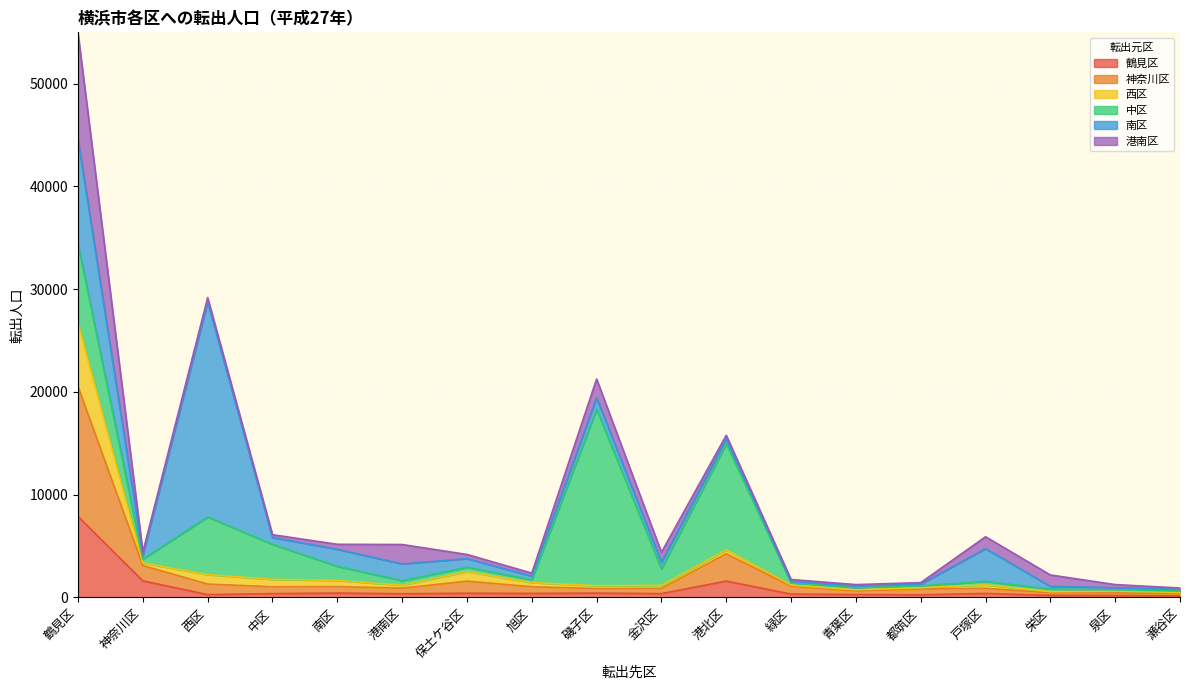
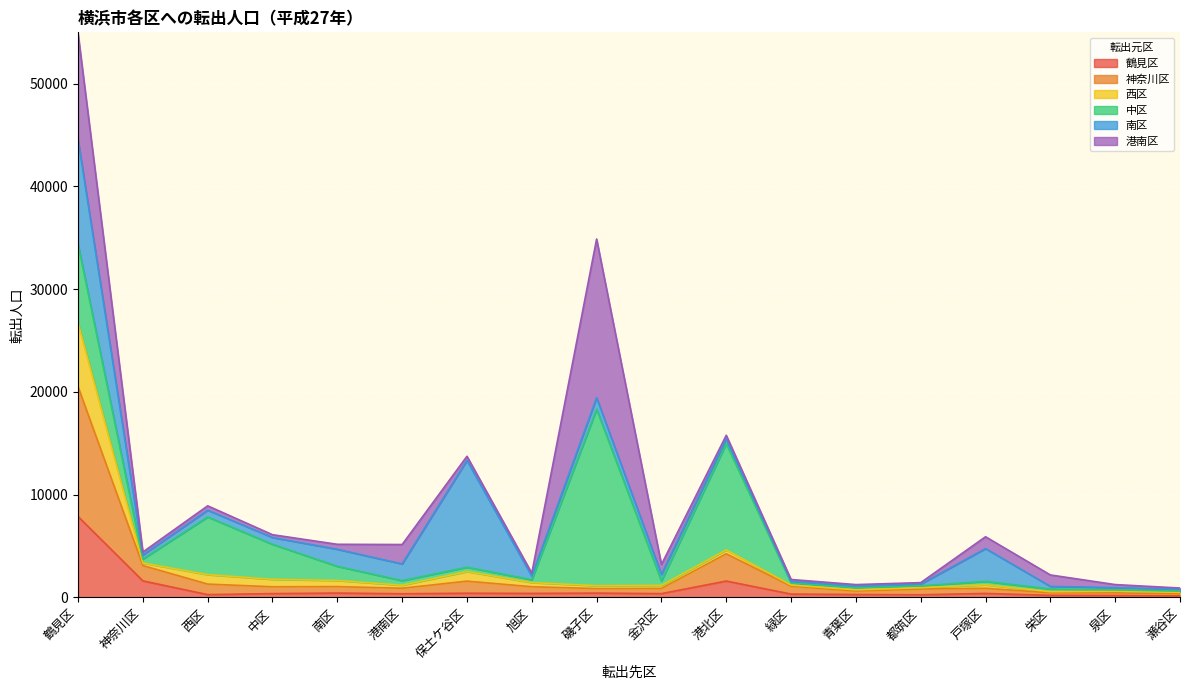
  {
    "西区": {
      "鶴見区": 6200,
      "神奈川区": 300,
      "西区": 900,
      "中区": 700,
      "南区": 600,
      "港南区": 300,
      "保土ケ谷区": 900,
      "旭区": 400,
      "磯子区": 300,
      "金沢区": 300,
      "港北区": 400,
      "戸塚区": 300
    },
    "中区": {
      "鶴見区": 7600,
      "神奈川区": 400,
      "西区": 5600,
      "中区": 3400,
      "南区": 1400,
      "港南区": 400,
      "保土ケ谷区": 400,
      "旭区": 300,
      "磯子区": 17200,
-     "金沢区": 1600,
+     "金沢区": 400,
      "港北区": 10300,
      "戸塚区": 300,
      "栄区": 300
    },
    "南区": {
      "鶴見区": 10200,
      "神奈川区": 400,
-     "西区": 20900,
+     "西区": 700,
      "中区": 700,
      "南区": 1700,
      "港南区": 1600,
-     "保土ケ谷区": 800,
+     "保土ケ谷区": 10400,
      "旭区": 300,
      "磯子区": 1100,
      "金沢区": 600,
      "港北区": 500,
      "戸塚区": 3200,
      "栄区": 300
    },
    "港南区": {
      "鶴見区": 10400,
      "神奈川区": 300,
      "西区": 400,
      "中区": 300,
      "南区": 500,
      "港南区": 1900,
      "保土ケ谷区": 400,
      "旭区": 300,
-     "磯子区": 1800,
+     "磯子区": 15400,
      "金沢区": 1000,
      "港北区": 300,
      "戸塚区": 1200,
      "栄区": 1100,
      "泉区": 300
    }
  }
